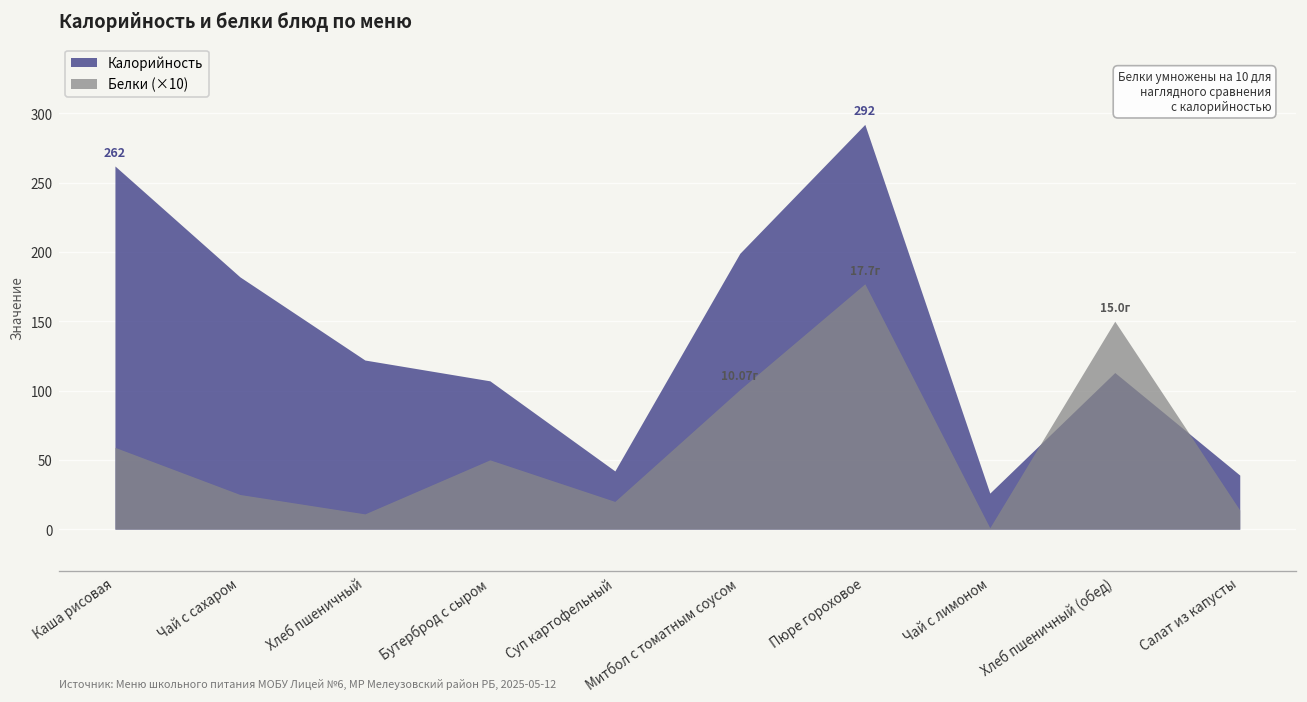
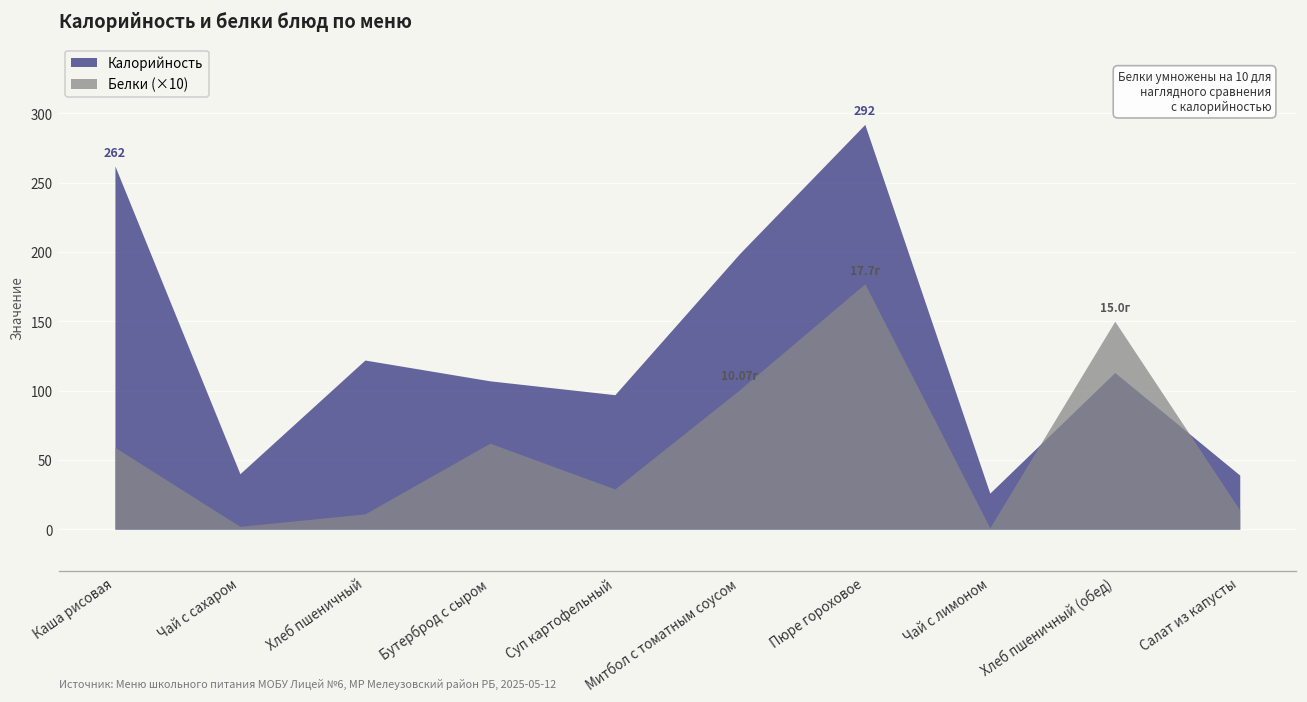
  {
    "Калорийность": {
-     "Чай с сахаром": 182,
+     "Чай с сахаром": 40,
      "Хлеб пшеничный": 122,
      "Бутерброд с сыром": 107,
-     "Суп картофельный": 42,
+     "Суп картофельный": 97,
      "Митбол с томатным соусом": 199,
      "Чай с лимоном": 26,
      "Хлеб пшеничный (обед)": 113,
      "Салат из капусты": 39
    },
    "Белки (×10)": {
      "Каша рисовая": 59,
-     "Чай с сахаром": 25,
+     "Чай с сахаром": 2,
      "Хлеб пшеничный": 11,
-     "Бутерброд с сыром": 50,
-     "Суп картофельный": 20,
+     "Бутерброд с сыром": 62,
+     "Суп картофельный": 29,
      "Салат из капусты": 14
    }
  }
